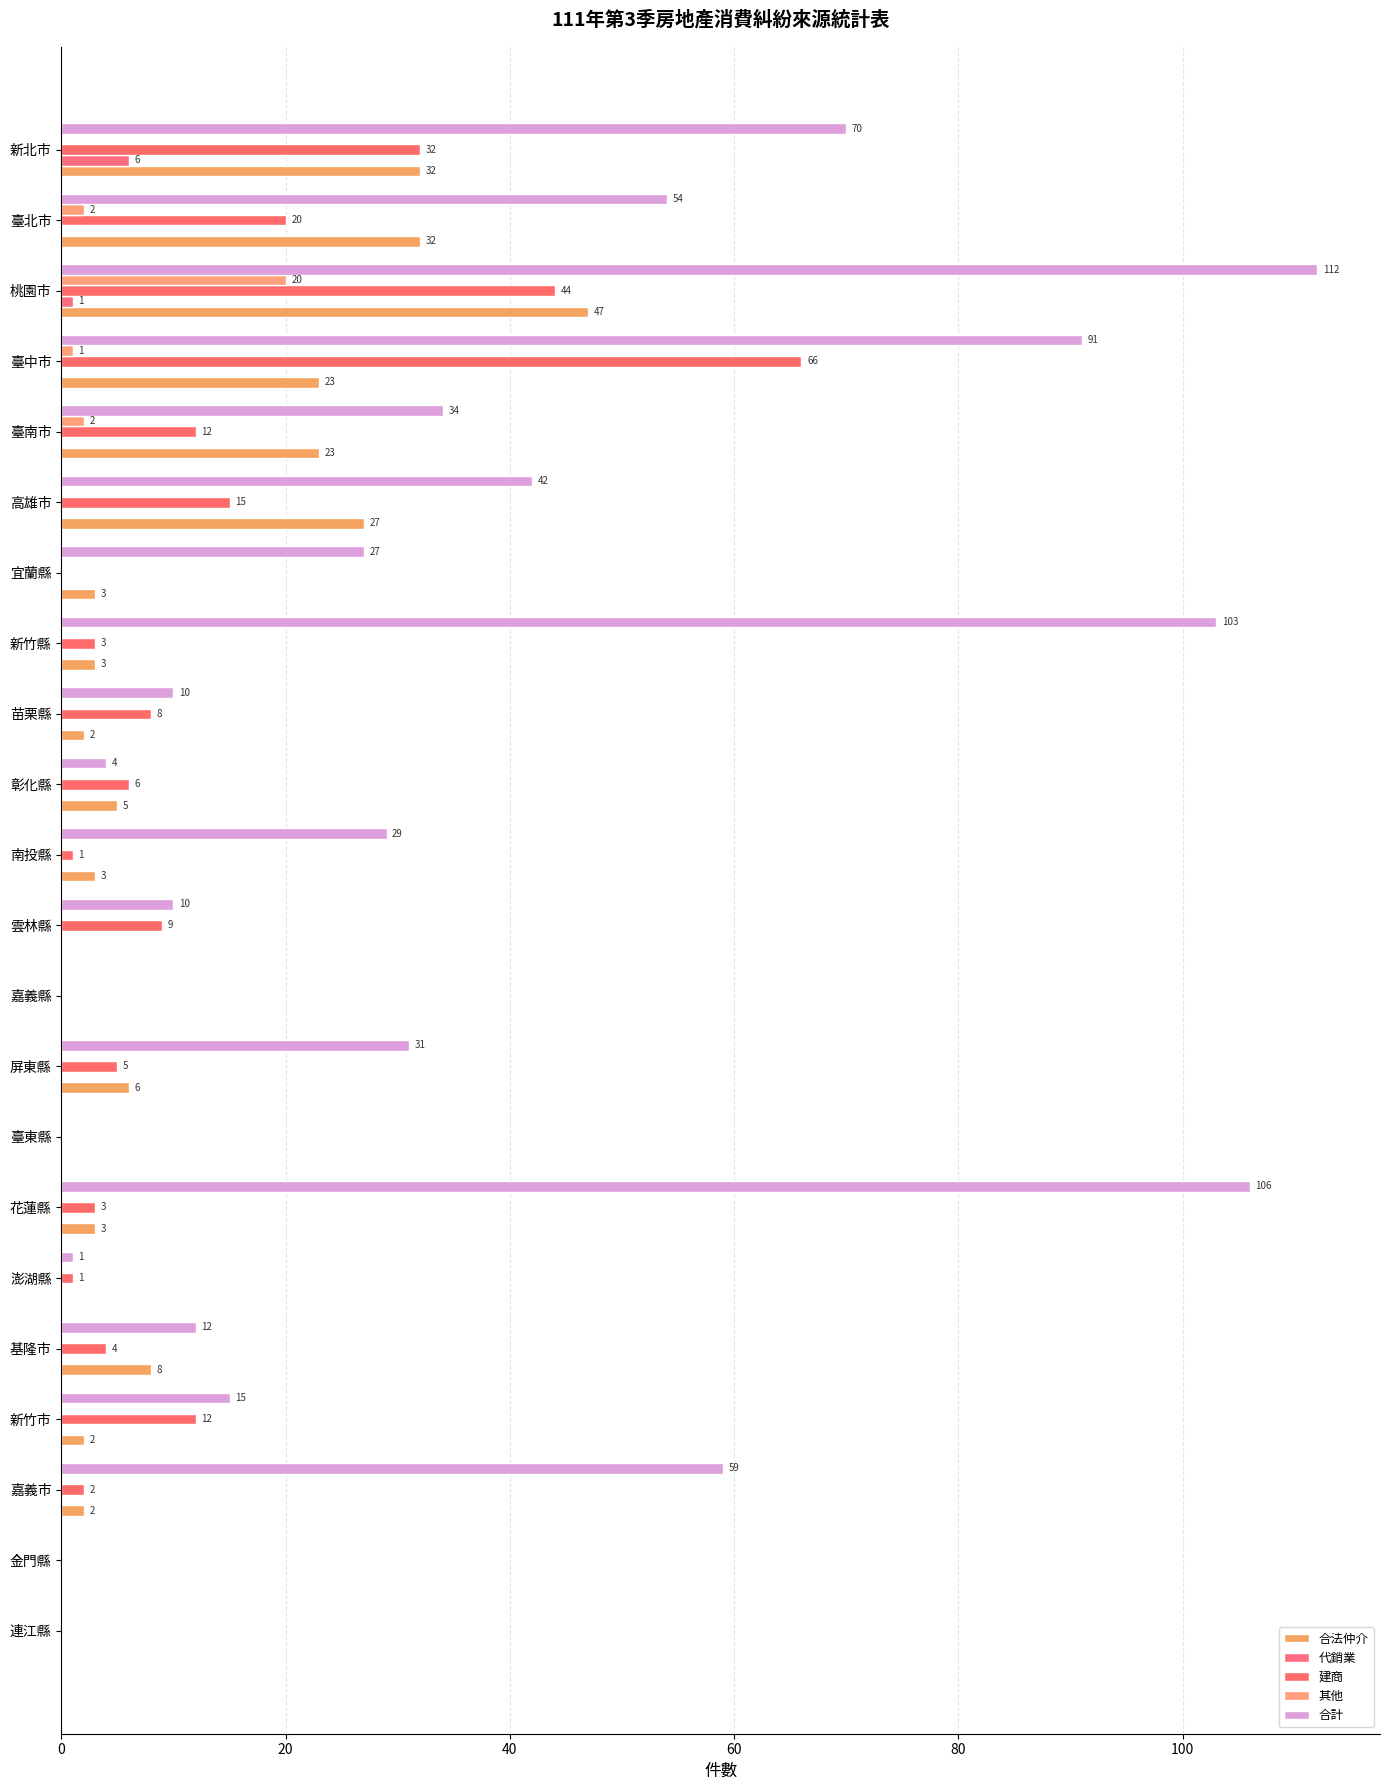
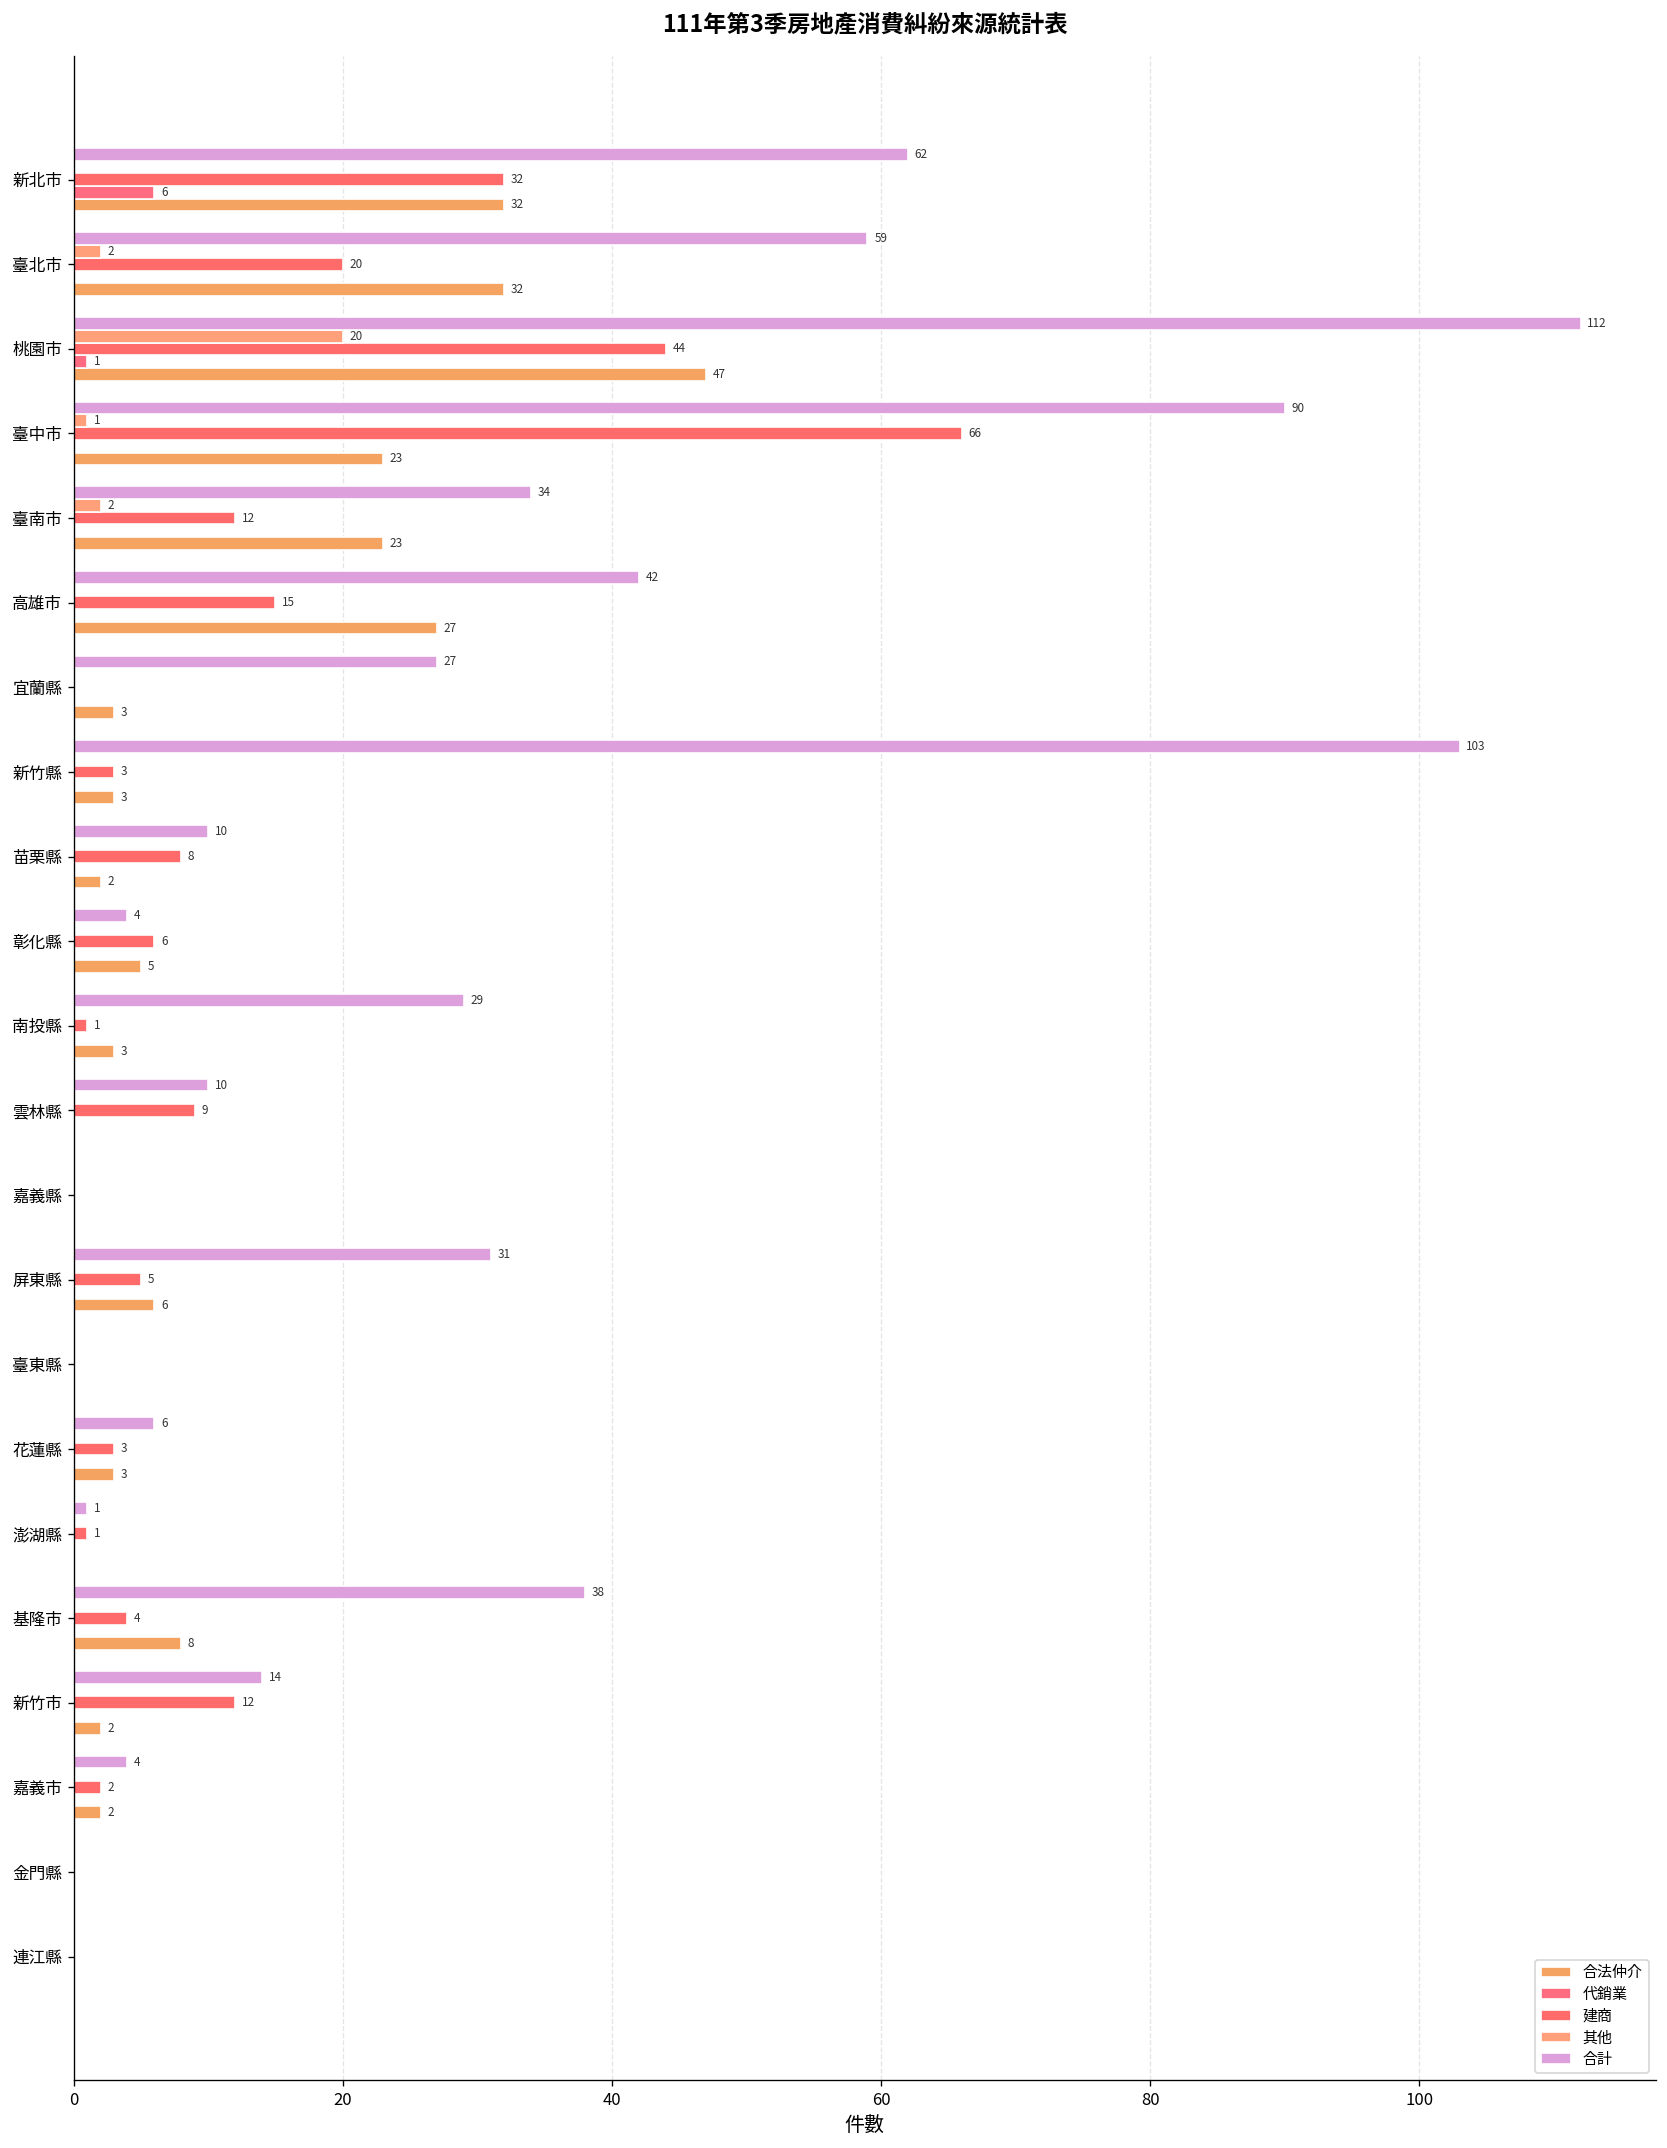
  {
    "合計": {
-     "新北市": 70,
-     "臺北市": 54,
+     "新北市": 62,
+     "臺北市": 59,
      "桃園市": 112,
-     "臺中市": 91,
+     "臺中市": 90,
      "臺南市": 34,
      "高雄市": 42,
      "宜蘭縣": 27,
      "新竹縣": 103,
      "苗栗縣": 10,
      "彰化縣": 4,
      "南投縣": 29,
      "雲林縣": 10,
      "屏東縣": 31,
-     "花蓮縣": 106,
+     "花蓮縣": 6,
      "澎湖縣": 1,
-     "基隆市": 12,
-     "新竹市": 15,
-     "嘉義市": 59
+     "基隆市": 38,
+     "新竹市": 14,
+     "嘉義市": 4
    }
  }
